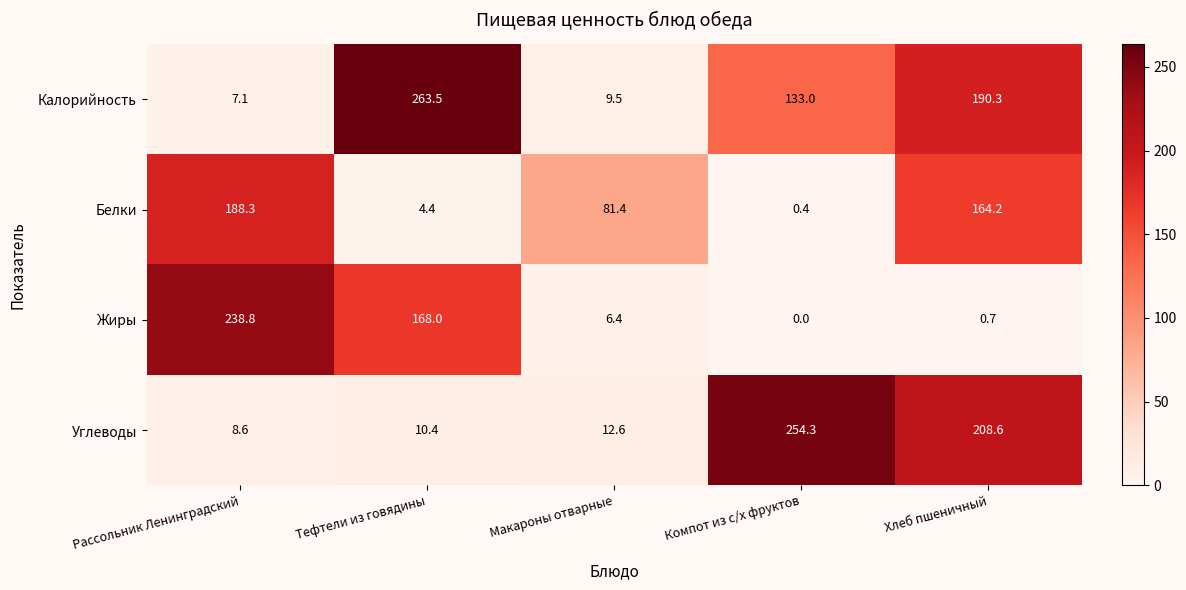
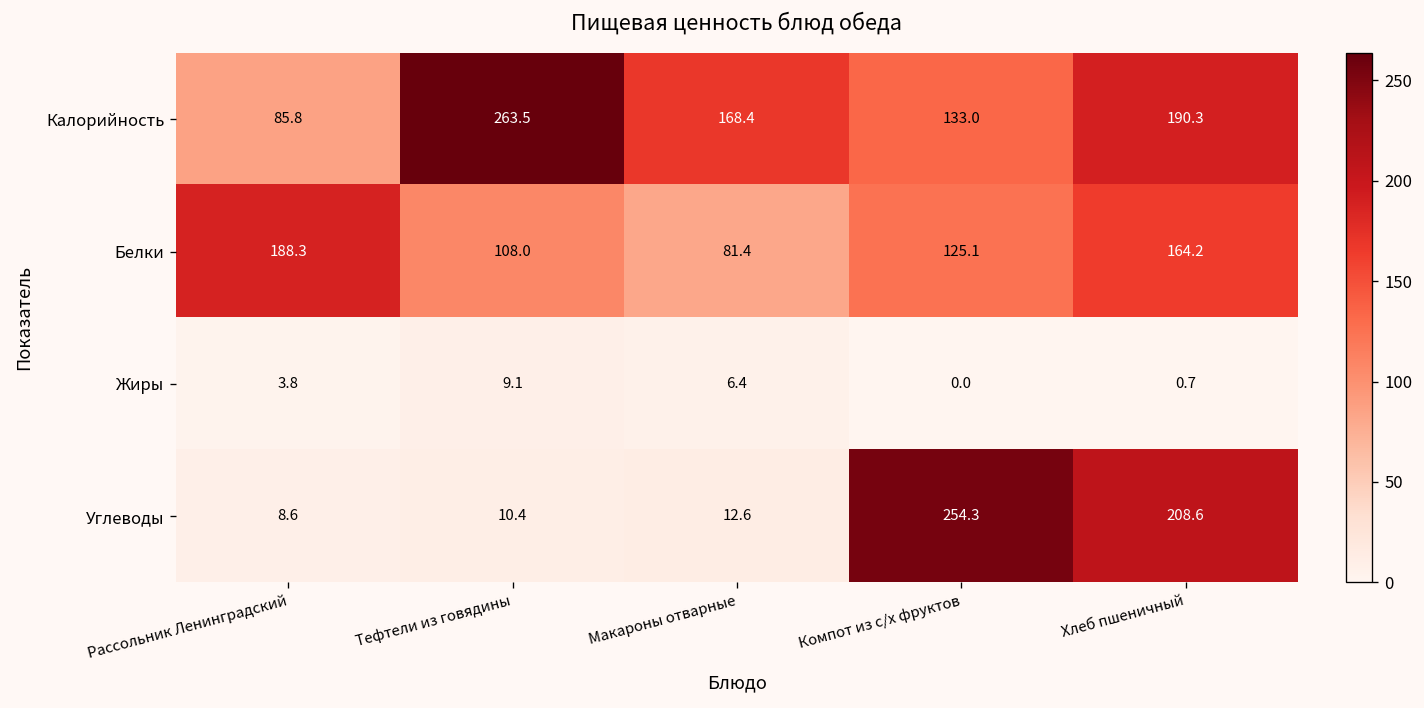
  {
    "Калорийность": {
-     "Рассольник Ленинградский": 7.1,
+     "Рассольник Ленинградский": 85.8,
      "Тефтели из говядины": 263.5,
-     "Макароны отварные": 9.5,
+     "Макароны отварные": 168.4,
      "Компот из с/х фруктов": 133.0,
      "Хлеб пшеничный": 190.3
    },
    "Белки": {
      "Рассольник Ленинградский": 188.3,
-     "Тефтели из говядины": 4.4,
+     "Тефтели из говядины": 108.0,
      "Макароны отварные": 81.4,
-     "Компот из с/х фруктов": 0.4,
+     "Компот из с/х фруктов": 125.1,
      "Хлеб пшеничный": 164.2
    },
    "Жиры": {
-     "Рассольник Ленинградский": 238.8,
-     "Тефтели из говядины": 168.0,
+     "Рассольник Ленинградский": 3.8,
+     "Тефтели из говядины": 9.1,
      "Макароны отварные": 6.4,
      "Компот из с/х фруктов": 0.0,
      "Хлеб пшеничный": 0.7
    },
    "Углеводы": {
      "Рассольник Ленинградский": 8.6,
      "Тефтели из говядины": 10.4,
      "Макароны отварные": 12.6,
      "Компот из с/х фруктов": 254.3,
      "Хлеб пшеничный": 208.6
    }
  }
